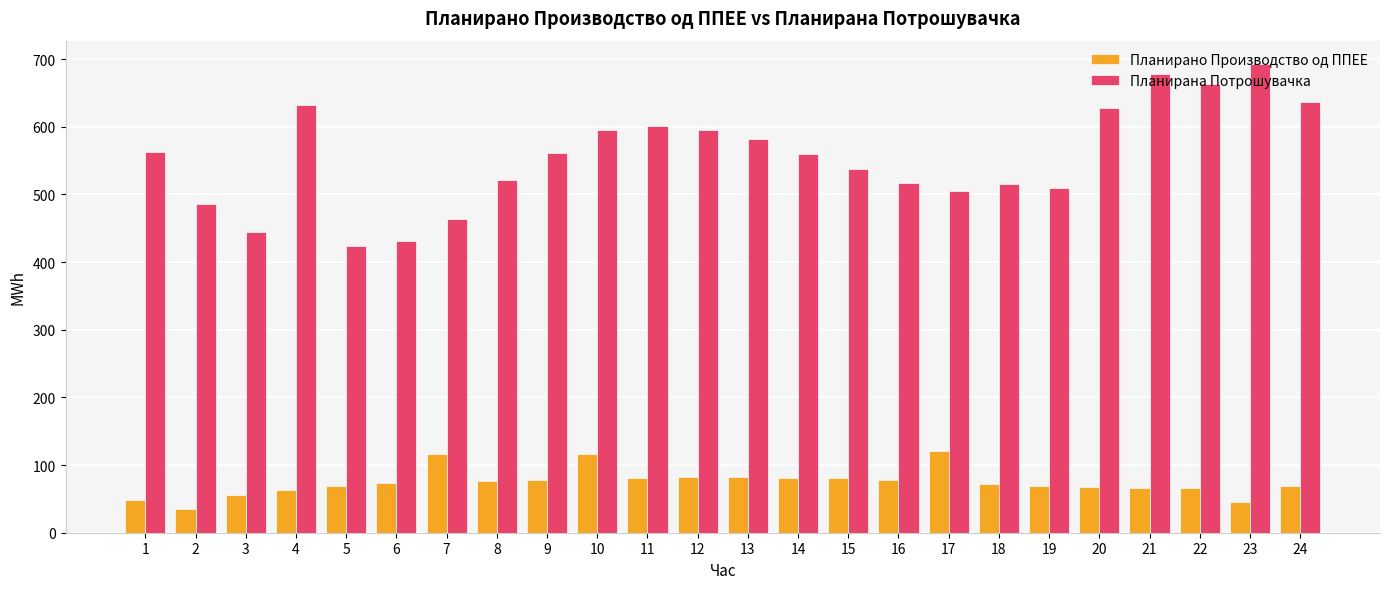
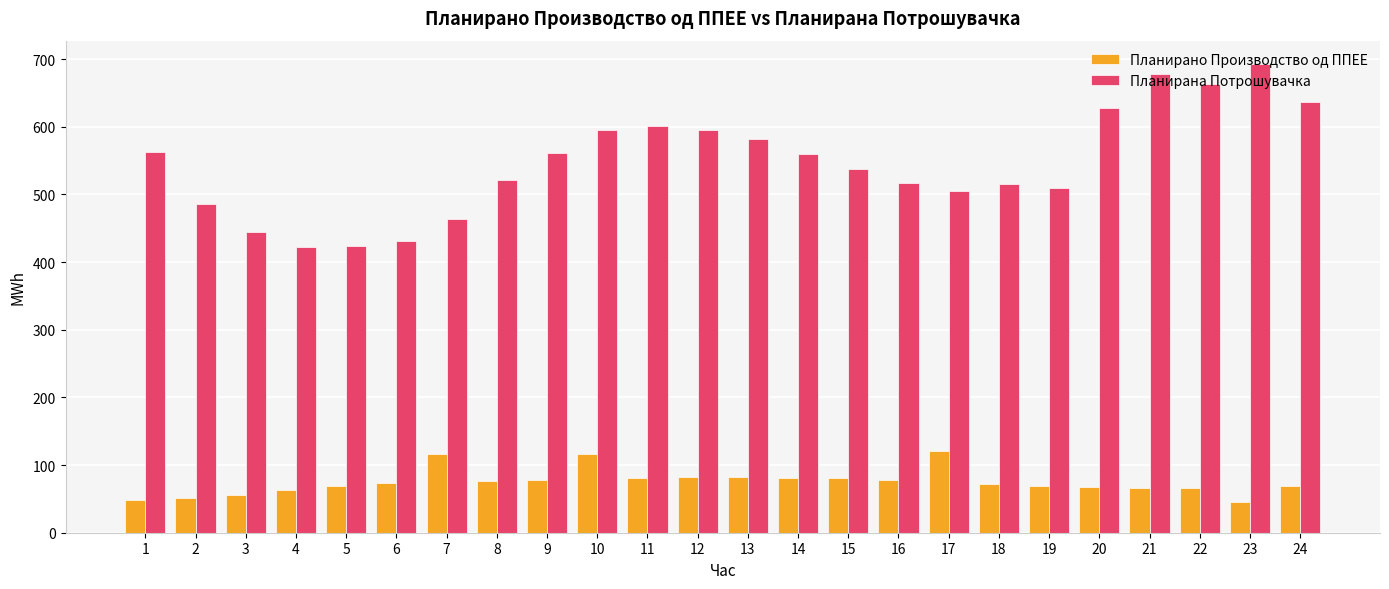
  {
    "Планирано Производство од ППЕЕ": {
      "1": 50,
-     "2": 40,
+     "2": 50,
      "3": 60,
      "4": 60,
      "5": 70,
      "6": 70,
      "7": 120,
      "8": 80,
      "9": 80,
      "10": 120,
      "11": 80,
      "12": 80,
      "13": 80,
      "14": 80,
      "15": 80,
      "16": 80,
      "17": 120,
      "18": 70,
      "19": 70,
      "20": 70,
      "21": 70,
      "22": 70,
      "23": 40,
      "24": 70
    },
    "Планирана Потрошувачка": {
      "1": 560,
      "2": 490,
      "3": 440,
-     "4": 630,
+     "4": 420,
      "5": 420,
      "6": 430,
      "7": 460,
      "8": 520,
      "9": 560,
      "10": 600,
      "11": 600,
      "12": 600,
      "13": 580,
      "14": 560,
      "15": 540,
      "16": 520,
      "17": 510,
      "18": 520,
      "19": 510,
      "20": 630,
      "21": 680,
      "22": 660,
      "23": 690,
      "24": 640
    }
  }
